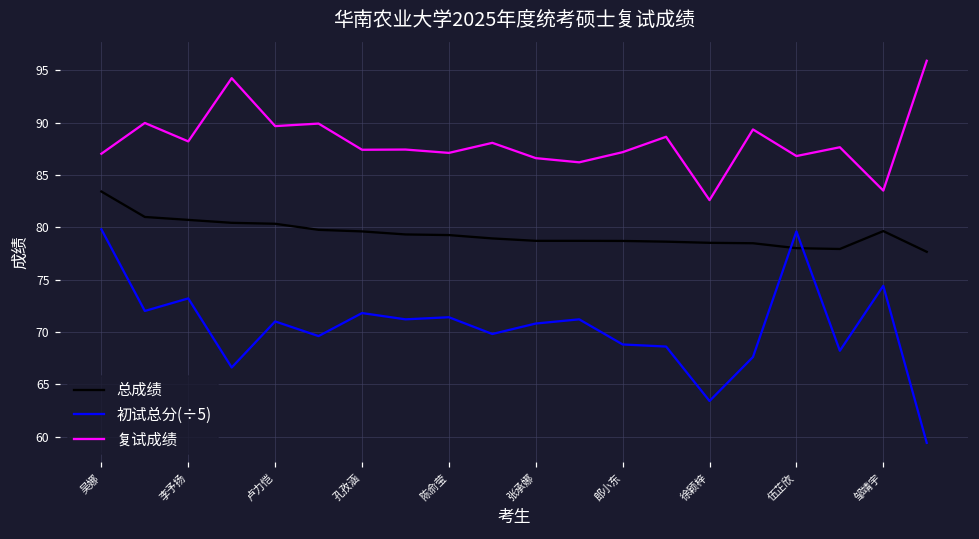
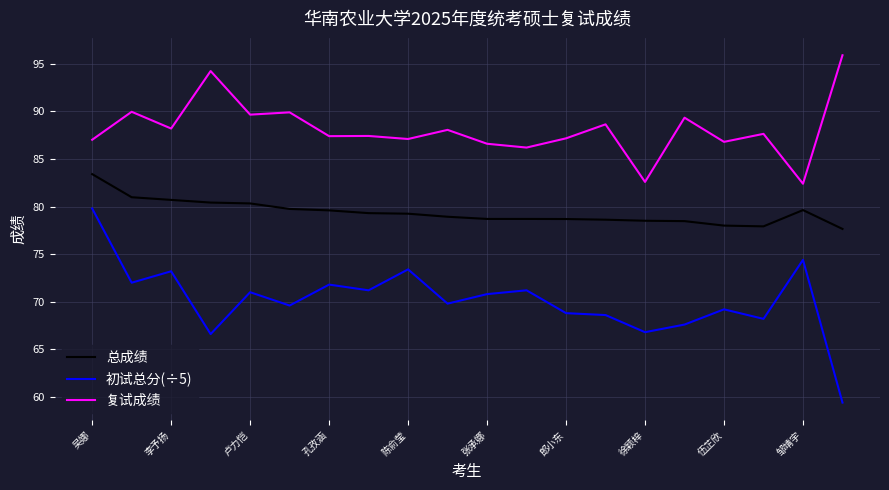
  {
    "总成绩": {
      "吴娜": 83,
      "李予扬": 81,
      "卢力恺": 80,
      "孔孜涵": 80,
      "陈俞莹": 79,
      "张承娜": 79,
      "郎小东": 79,
      "徐颖梓": 79,
      "伍芷欣": 78,
      "邹靖宇": 80
    },
    "初试总分(÷5)": {
      "吴娜": 80,
      "李予扬": 73,
      "卢力恺": 71,
      "孔孜涵": 72,
-     "陈俞莹": 71,
+     "陈俞莹": 73,
      "张承娜": 71,
      "郎小东": 69,
-     "徐颖梓": 63,
-     "伍芷欣": 80,
+     "徐颖梓": 67,
+     "伍芷欣": 69,
      "邹靖宇": 74
    },
    "复试成绩": {
      "吴娜": 87,
      "李予扬": 88,
      "卢力恺": 90,
      "孔孜涵": 87,
      "陈俞莹": 87,
      "张承娜": 87,
      "郎小东": 87,
      "徐颖梓": 83,
      "伍芷欣": 87,
-     "邹靖宇": 84
+     "邹靖宇": 82
    }
  }
